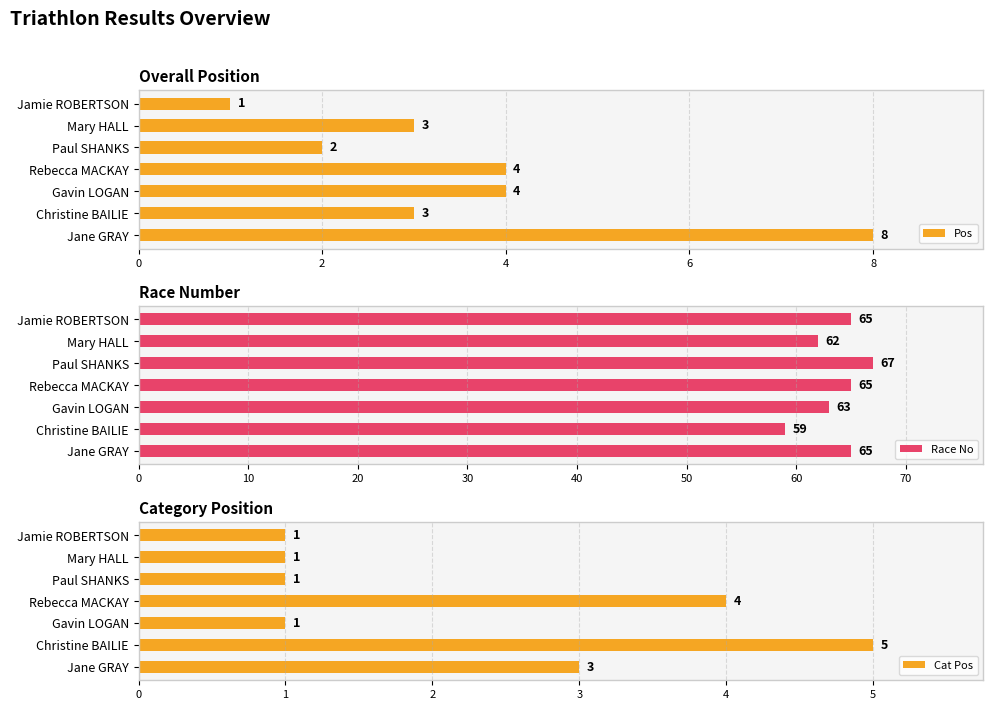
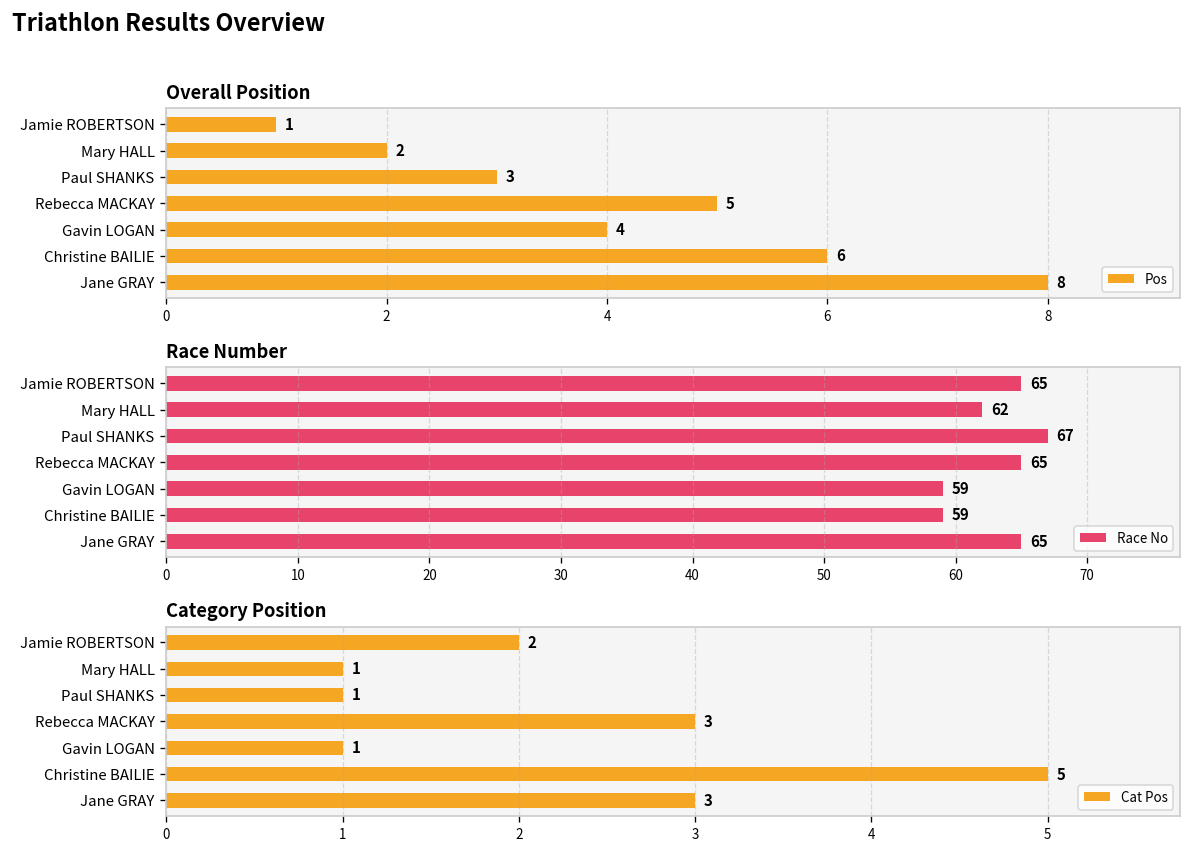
  {
    "Overall Position": {
      "Jamie ROBERTSON": 1,
-     "Mary HALL": 3,
-     "Paul SHANKS": 2,
-     "Rebecca MACKAY": 4,
+     "Mary HALL": 2,
+     "Paul SHANKS": 3,
+     "Rebecca MACKAY": 5,
      "Gavin LOGAN": 4,
-     "Christine BAILIE": 3,
+     "Christine BAILIE": 6,
      "Jane GRAY": 8
    },
    "Race Number": {
      "Jamie ROBERTSON": 65,
      "Mary HALL": 62,
      "Paul SHANKS": 67,
      "Rebecca MACKAY": 65,
-     "Gavin LOGAN": 63,
+     "Gavin LOGAN": 59,
      "Christine BAILIE": 59,
      "Jane GRAY": 65
    },
    "Category Position": {
-     "Jamie ROBERTSON": 1,
+     "Jamie ROBERTSON": 2,
      "Mary HALL": 1,
      "Paul SHANKS": 1,
-     "Rebecca MACKAY": 4,
+     "Rebecca MACKAY": 3,
      "Gavin LOGAN": 1,
      "Christine BAILIE": 5,
      "Jane GRAY": 3
    }
  }
